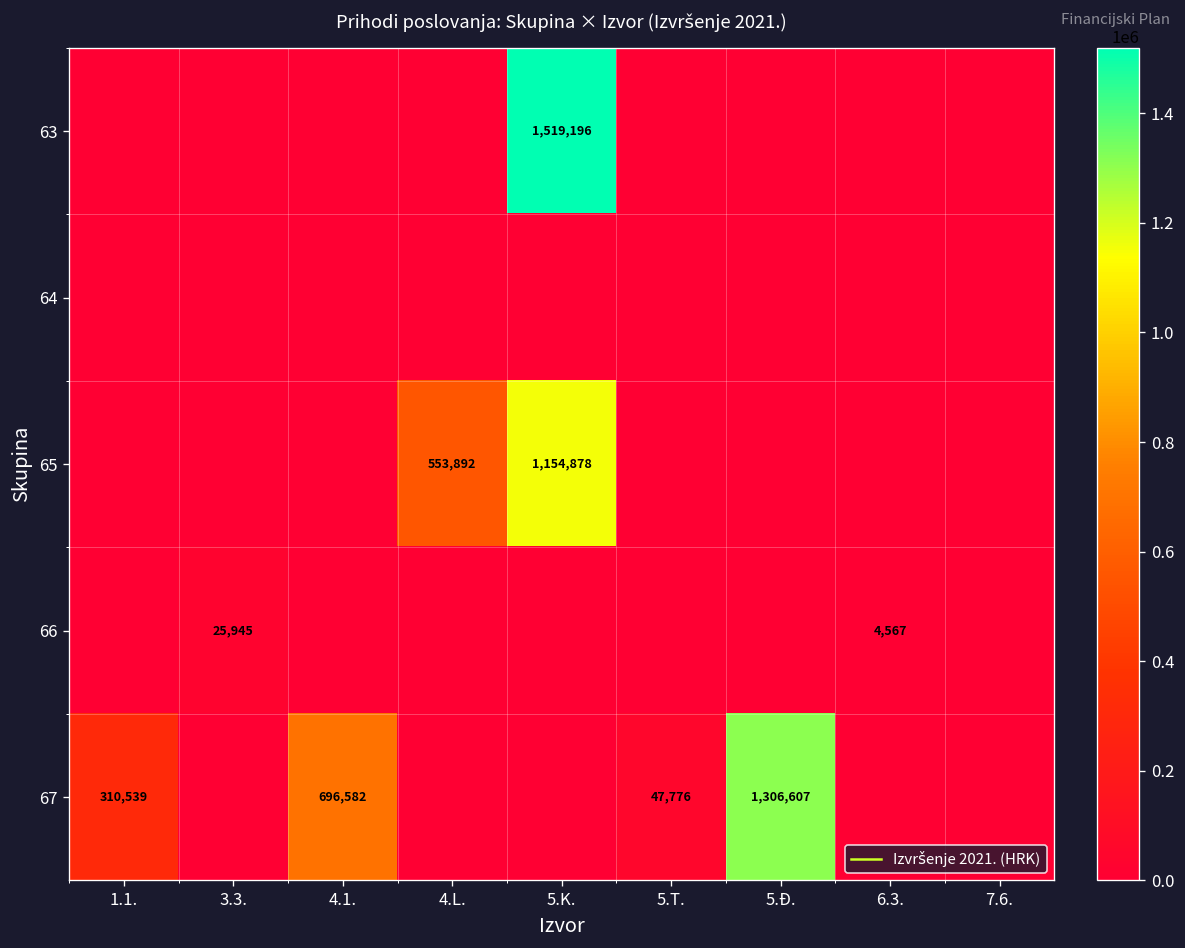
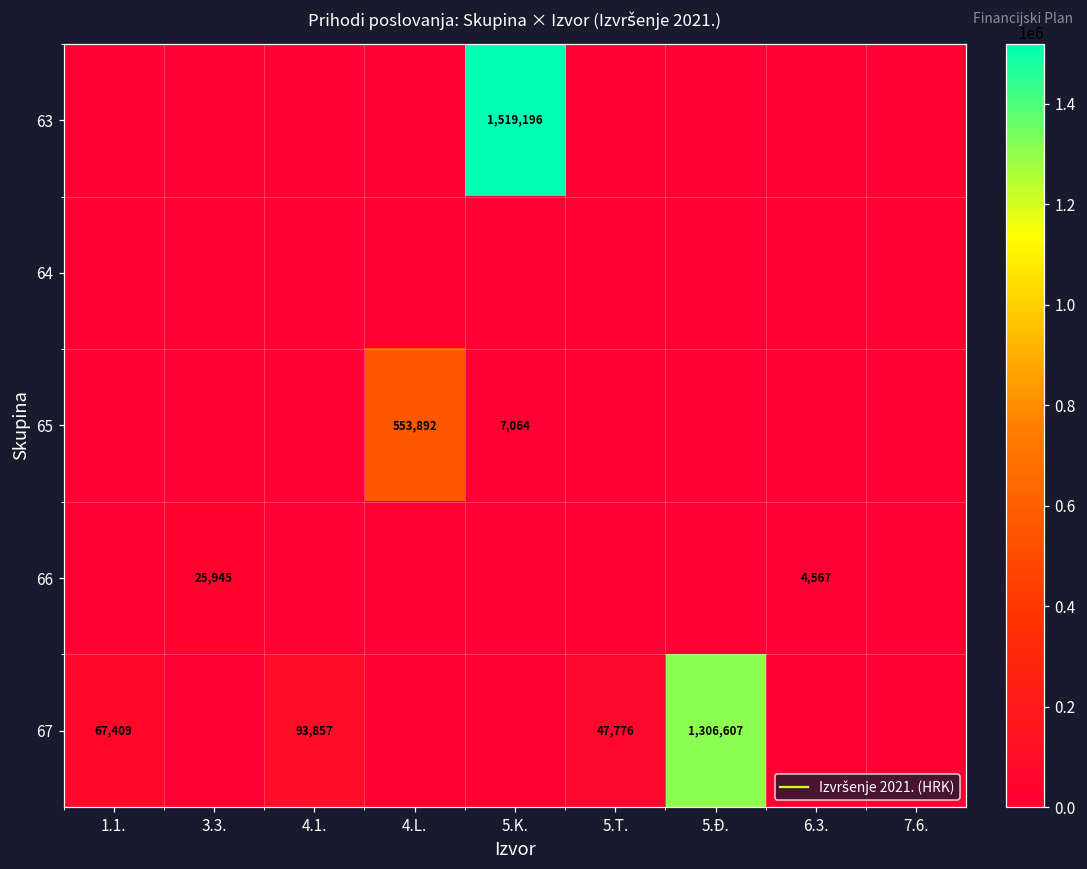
  {
    "63": {
      "5.K.": "1,519,196"
    },
    "65": {
      "4.L.": "553,892",
-     "5.K.": "1,154,878"
+     "5.K.": "7,064"
    },
    "66": {
      "3.3.": "25,945",
      "6.3.": "4,567"
    },
    "67": {
-     "1.1.": "310,539",
-     "4.1.": "696,582",
+     "1.1.": "67,409",
+     "4.1.": "93,857",
      "5.T.": "47,776",
      "5.Đ.": "1,306,607"
    }
  }
